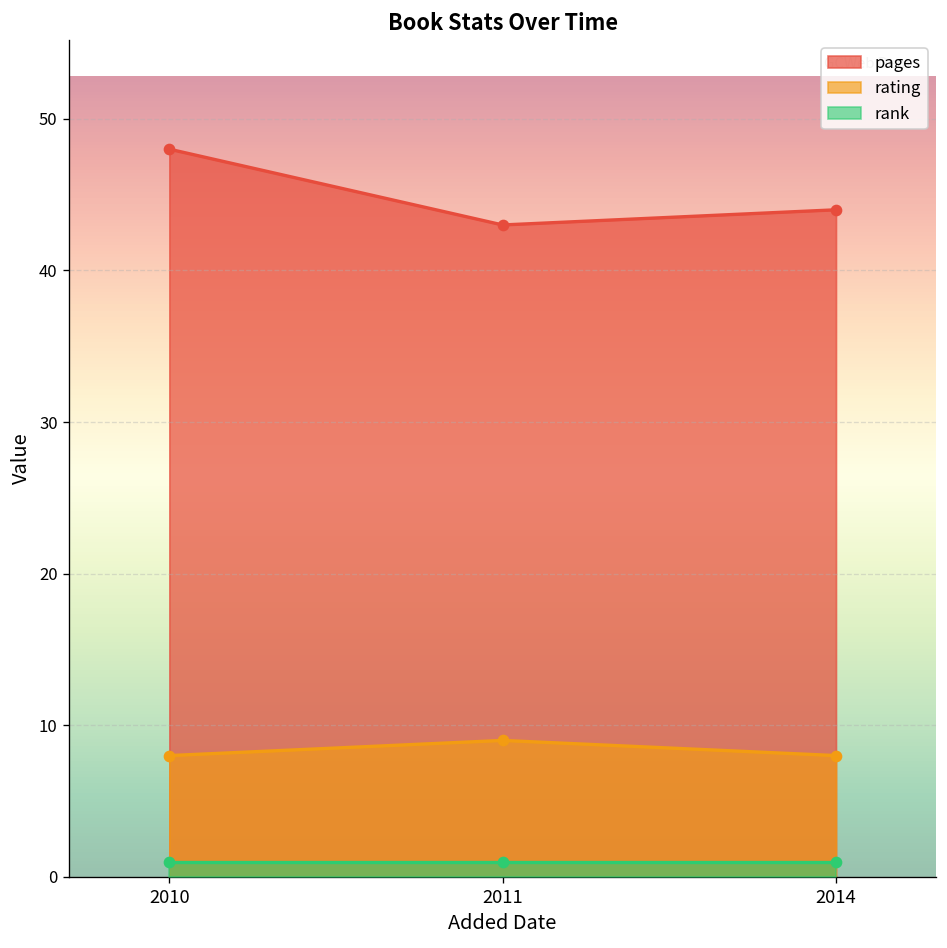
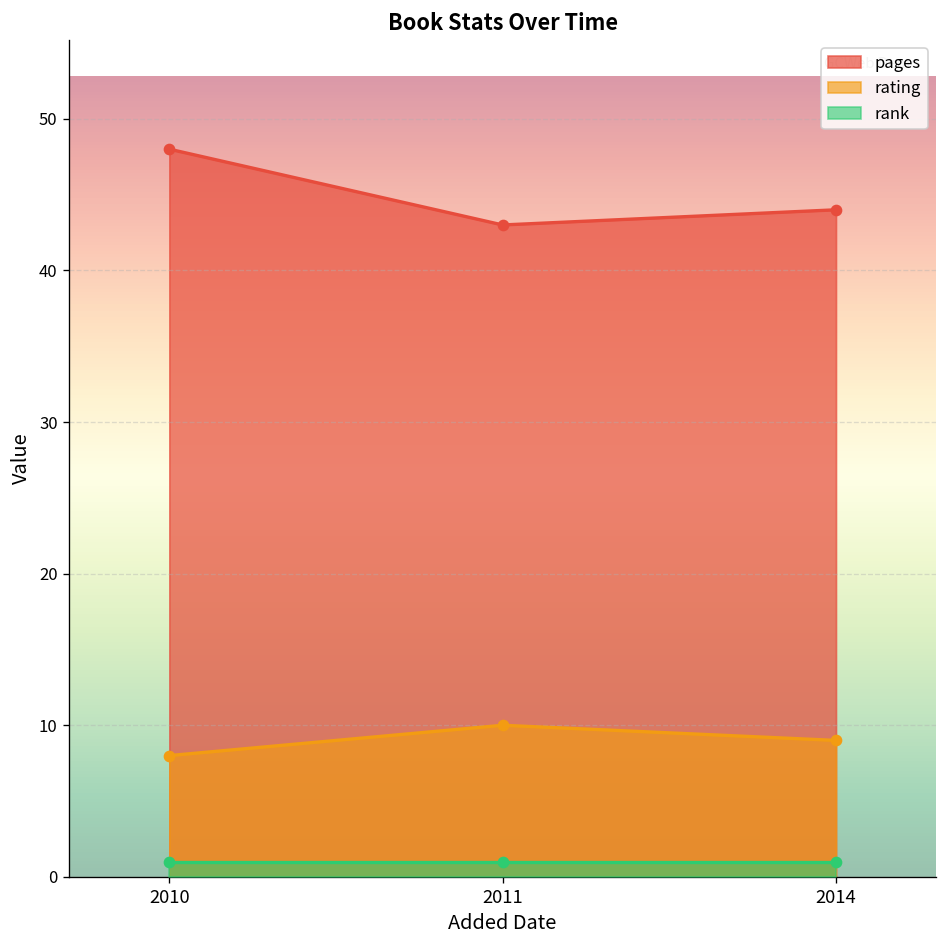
  {
    "pages": {
      "2010": 48,
      "2011": 43,
      "2014": 44
    },
    "rating": {
      "2010": 8,
-     "2011": 9,
-     "2014": 8
+     "2011": 10,
+     "2014": 9
    },
    "rank": {
      "2010": 1,
      "2011": 1,
      "2014": 1
    }
  }
